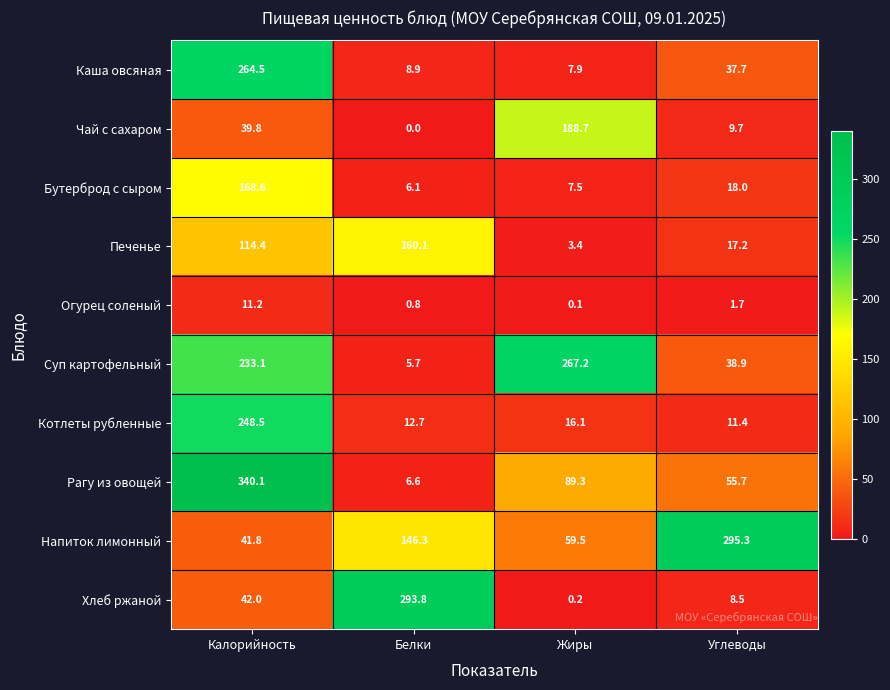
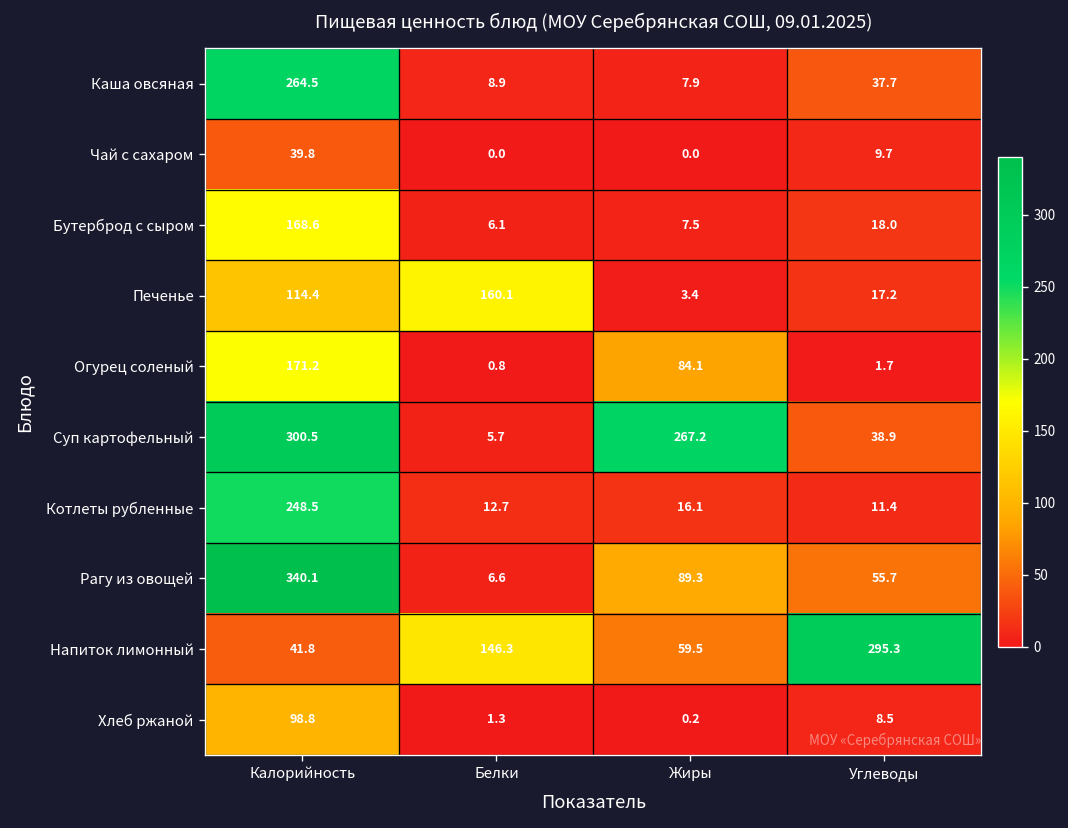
  {
    "Каша овсяная": {
      "Калорийность": 264.5,
      "Белки": 8.9,
      "Жиры": 7.9,
      "Углеводы": 37.7
    },
    "Чай с сахаром": {
      "Калорийность": 39.8,
      "Белки": 0.0,
-     "Жиры": 188.7,
+     "Жиры": 0.0,
      "Углеводы": 9.7
    },
    "Бутерброд с сыром": {
      "Калорийность": 168.6,
      "Белки": 6.1,
      "Жиры": 7.5,
      "Углеводы": 18.0
    },
    "Печенье": {
      "Калорийность": 114.4,
      "Белки": 160.1,
      "Жиры": 3.4,
      "Углеводы": 17.2
    },
    "Огурец соленый": {
-     "Калорийность": 11.2,
+     "Калорийность": 171.2,
      "Белки": 0.8,
-     "Жиры": 0.1,
+     "Жиры": 84.1,
      "Углеводы": 1.7
    },
    "Суп картофельный": {
-     "Калорийность": 233.1,
+     "Калорийность": 300.5,
      "Белки": 5.7,
      "Жиры": 267.2,
      "Углеводы": 38.9
    },
    "Котлеты рубленные": {
      "Калорийность": 248.5,
      "Белки": 12.7,
      "Жиры": 16.1,
      "Углеводы": 11.4
    },
    "Рагу из овощей": {
      "Калорийность": 340.1,
      "Белки": 6.6,
      "Жиры": 89.3,
      "Углеводы": 55.7
    },
    "Напиток лимонный": {
      "Калорийность": 41.8,
      "Белки": 146.3,
      "Жиры": 59.5,
      "Углеводы": 295.3
    },
    "Хлеб ржаной": {
-     "Калорийность": 42.0,
-     "Белки": 293.8,
+     "Калорийность": 98.8,
+     "Белки": 1.3,
      "Жиры": 0.2
    }
  }
